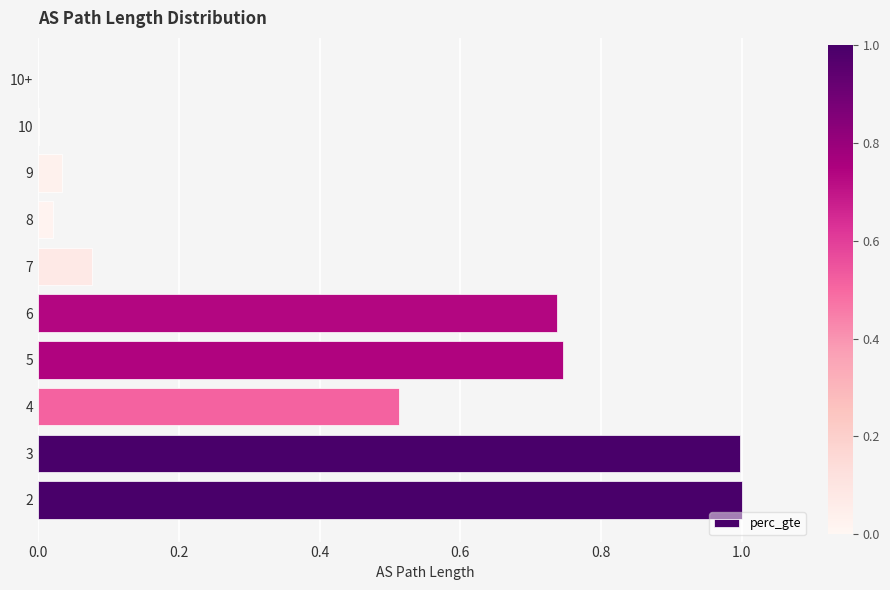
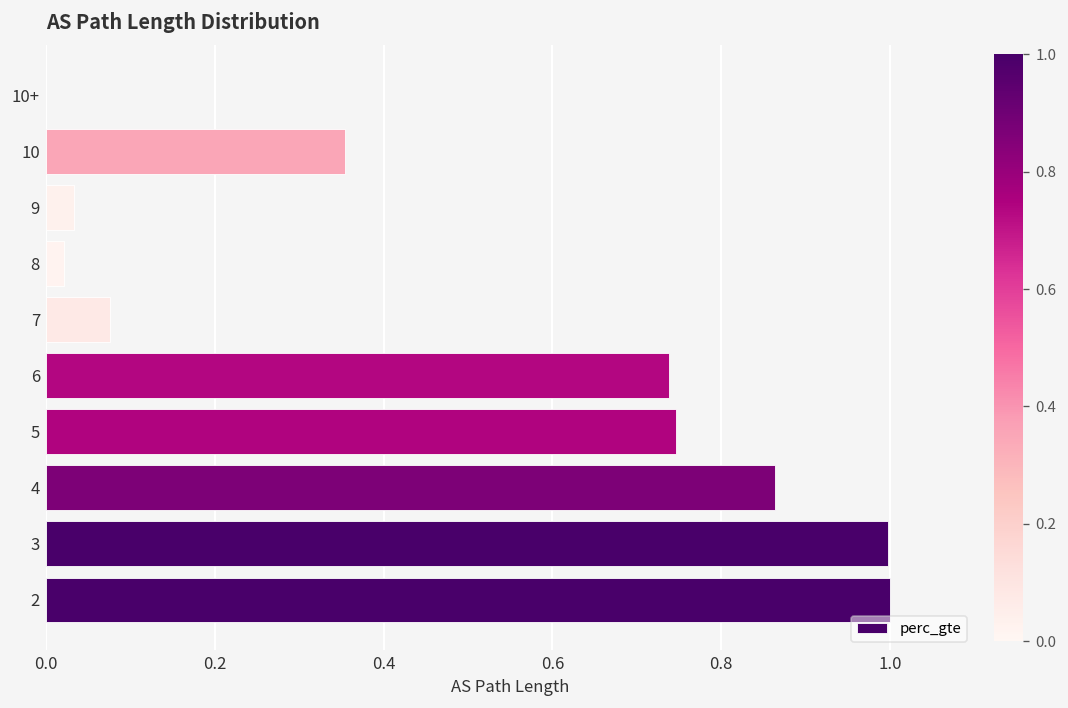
  {
    "10+": 0.00,
-   "10": 0.00,
+   "10": 0.35,
    "9": 0.03,
    "8": 0.02,
    "7": 0.08,
    "6": 0.74,
    "5": 0.75,
-   "4": 0.51,
+   "4": 0.86,
    "3": 1.00,
    "2": 1.00
  }
